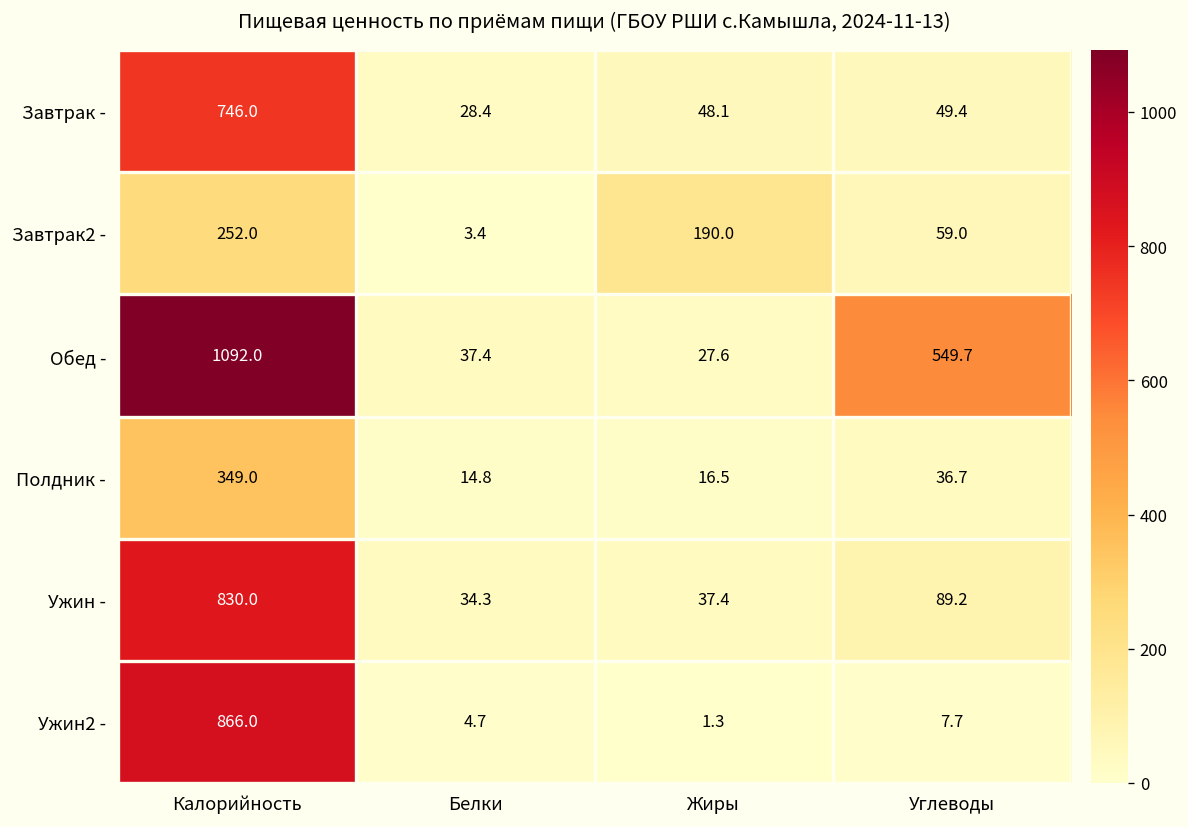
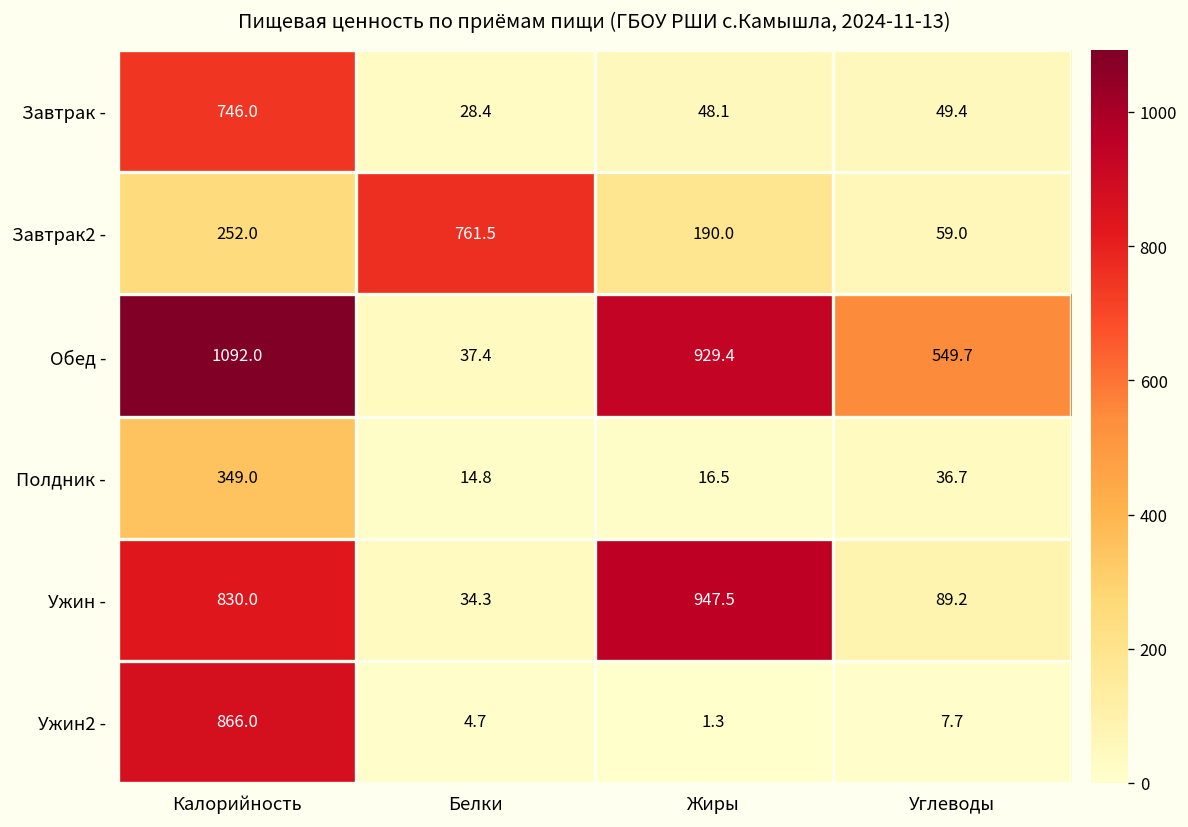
  {
    "Завтрак -": {
      "Калорийность": 746.0,
      "Белки": 28.4,
      "Жиры": 48.1,
      "Углеводы": 49.4
    },
    "Завтрак2 -": {
      "Калорийность": 252.0,
-     "Белки": 3.4,
+     "Белки": 761.5,
      "Жиры": 190.0,
      "Углеводы": 59.0
    },
    "Обед -": {
      "Калорийность": 1092.0,
      "Белки": 37.4,
-     "Жиры": 27.6,
+     "Жиры": 929.4,
      "Углеводы": 549.7
    },
    "Полдник -": {
      "Калорийность": 349.0,
      "Белки": 14.8,
      "Жиры": 16.5,
      "Углеводы": 36.7
    },
    "Ужин -": {
      "Калорийность": 830.0,
      "Белки": 34.3,
-     "Жиры": 37.4,
+     "Жиры": 947.5,
      "Углеводы": 89.2
    },
    "Ужин2 -": {
      "Калорийность": 866.0,
      "Белки": 4.7,
      "Жиры": 1.3,
      "Углеводы": 7.7
    }
  }
